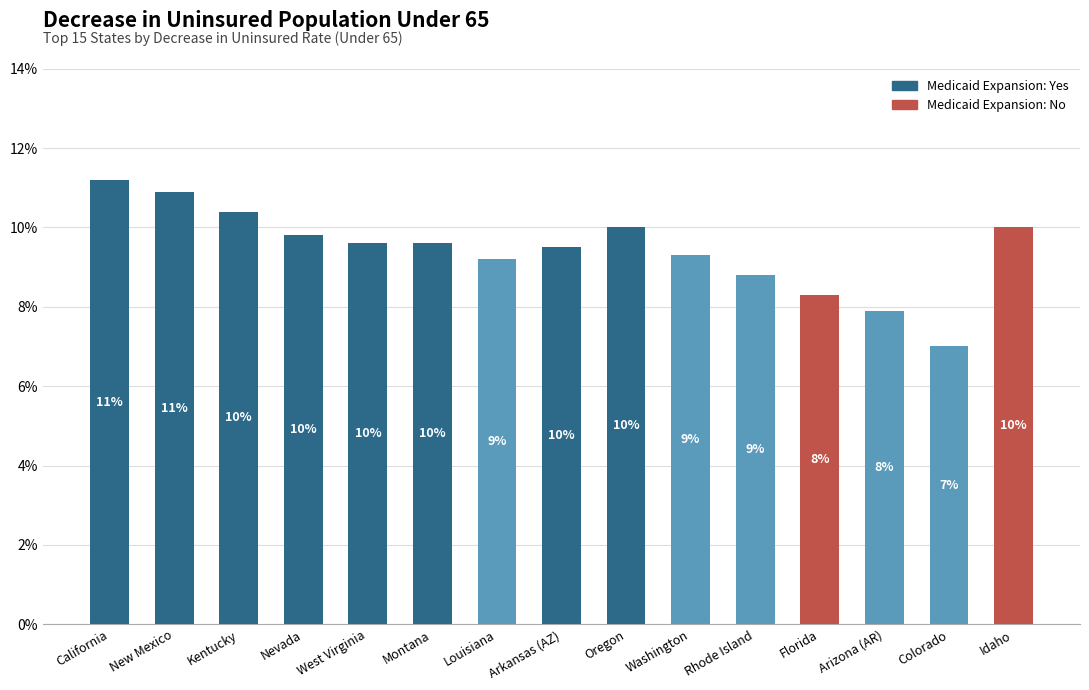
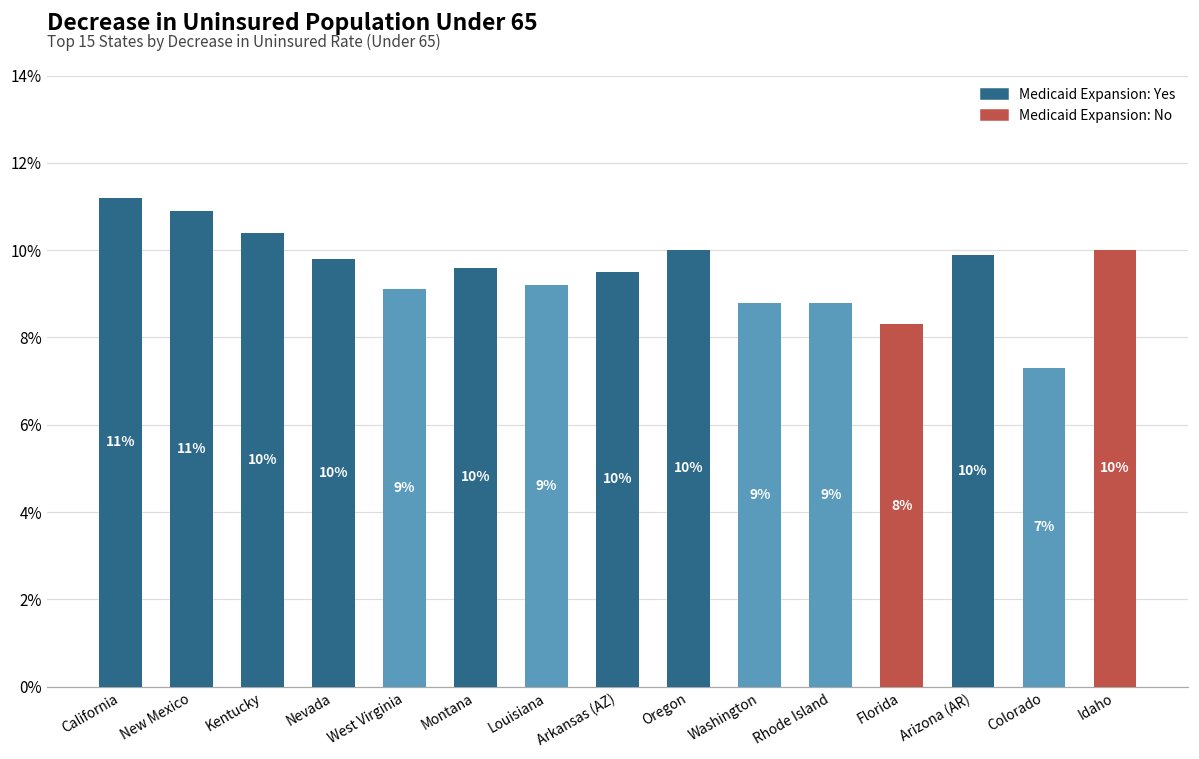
  {
    "California": "11%",
    "New Mexico": "11%",
    "Kentucky": "10%",
    "Nevada": "10%",
-   "West Virginia": "10%",
+   "West Virginia": "9%",
    "Montana": "10%",
    "Louisiana": "9%",
    "Arkansas (AZ)": "10%",
    "Oregon": "10%",
-   "Washington": "9.3%",
+   "Washington": "8.8%",
    "Rhode Island": "9%",
    "Florida": "8%",
-   "Arizona (AR)": "8%",
-   "Colorado": "7.0%",
+   "Arizona (AR)": "10%",
+   "Colorado": "7.3%",
    "Idaho": "10%"
  }
